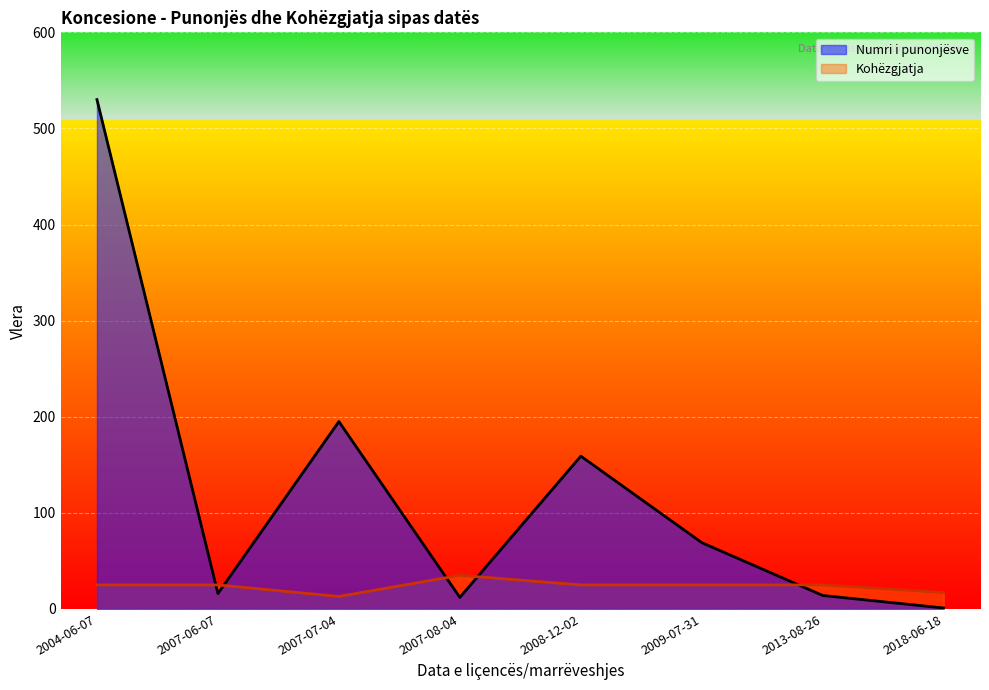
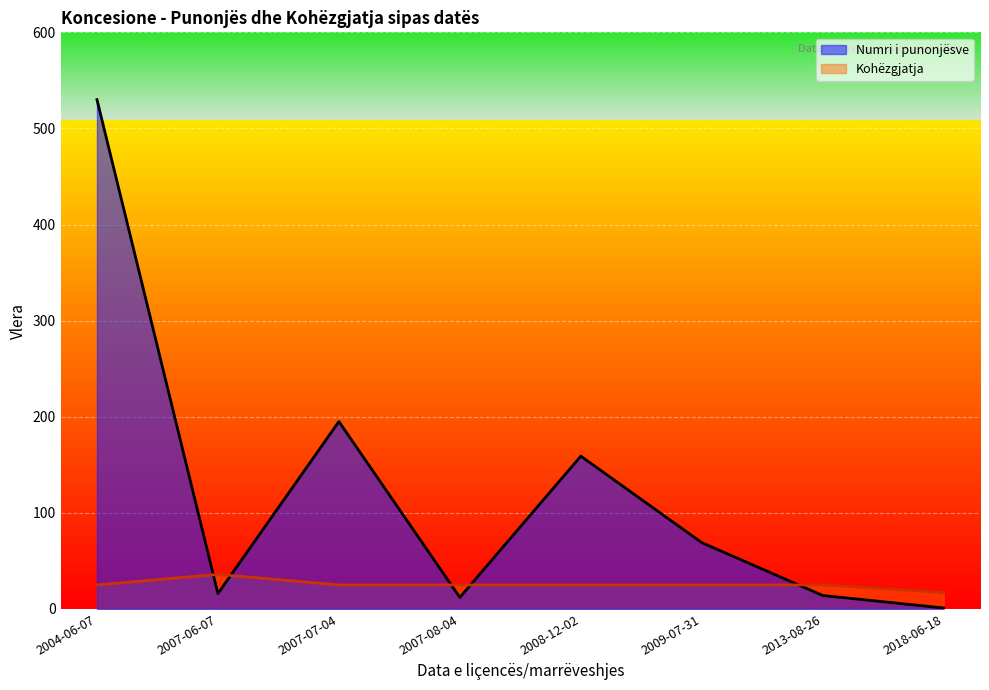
  {
    "Numri i punonjësve": {
      "2004-06-07": 530,
      "2007-06-07": 20,
      "2007-07-04": 200,
      "2007-08-04": 10,
      "2008-12-02": 160,
      "2009-07-31": 70,
      "2013-08-26": 10,
      "2018-06-18": 0
    },
    "Kohëzgjatja": {
      "2004-06-07": 30,
-     "2007-06-07": 30,
-     "2007-07-04": 10,
-     "2007-08-04": 40,
+     "2007-06-07": 40,
+     "2007-07-04": 30,
+     "2007-08-04": 30,
      "2008-12-02": 30,
      "2009-07-31": 30,
      "2013-08-26": 30,
      "2018-06-18": 20
    }
  }
